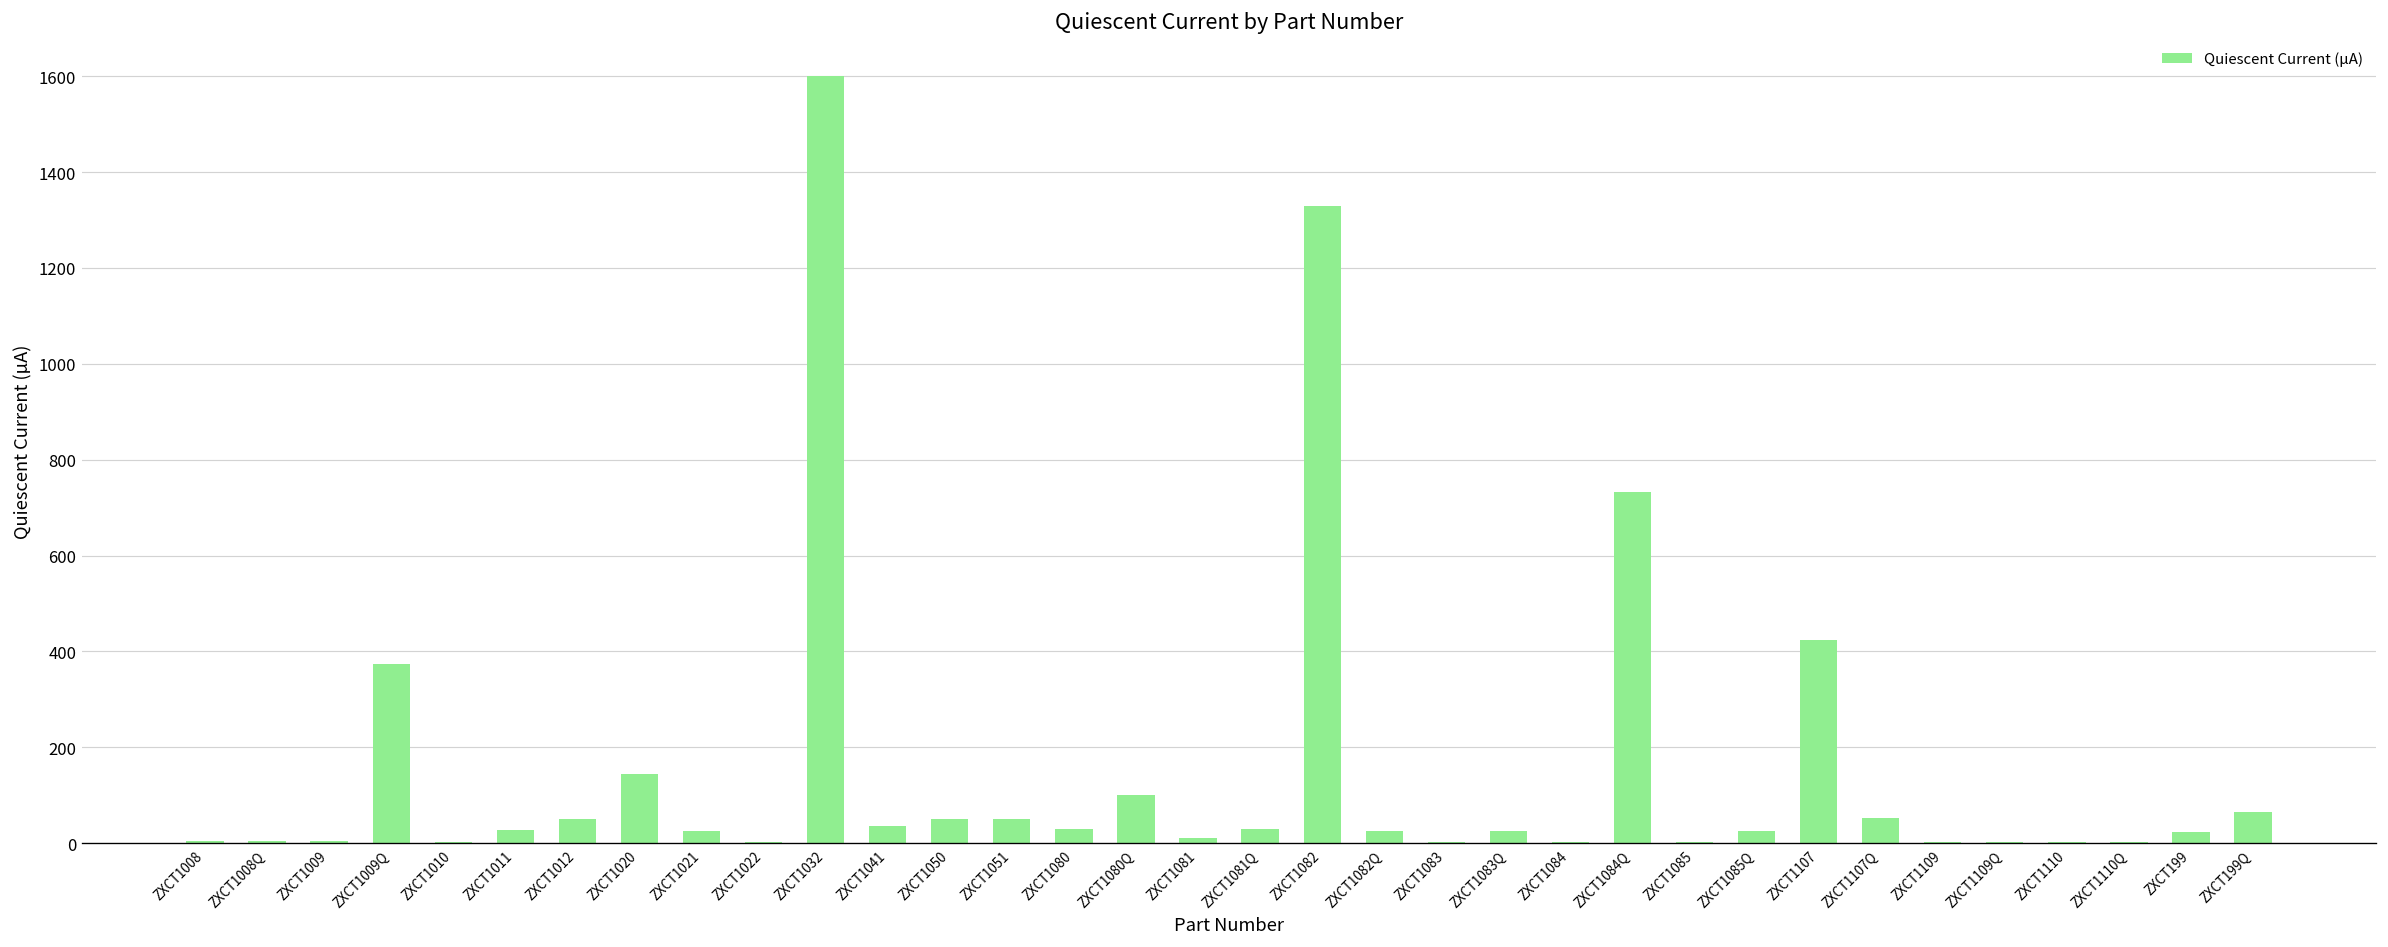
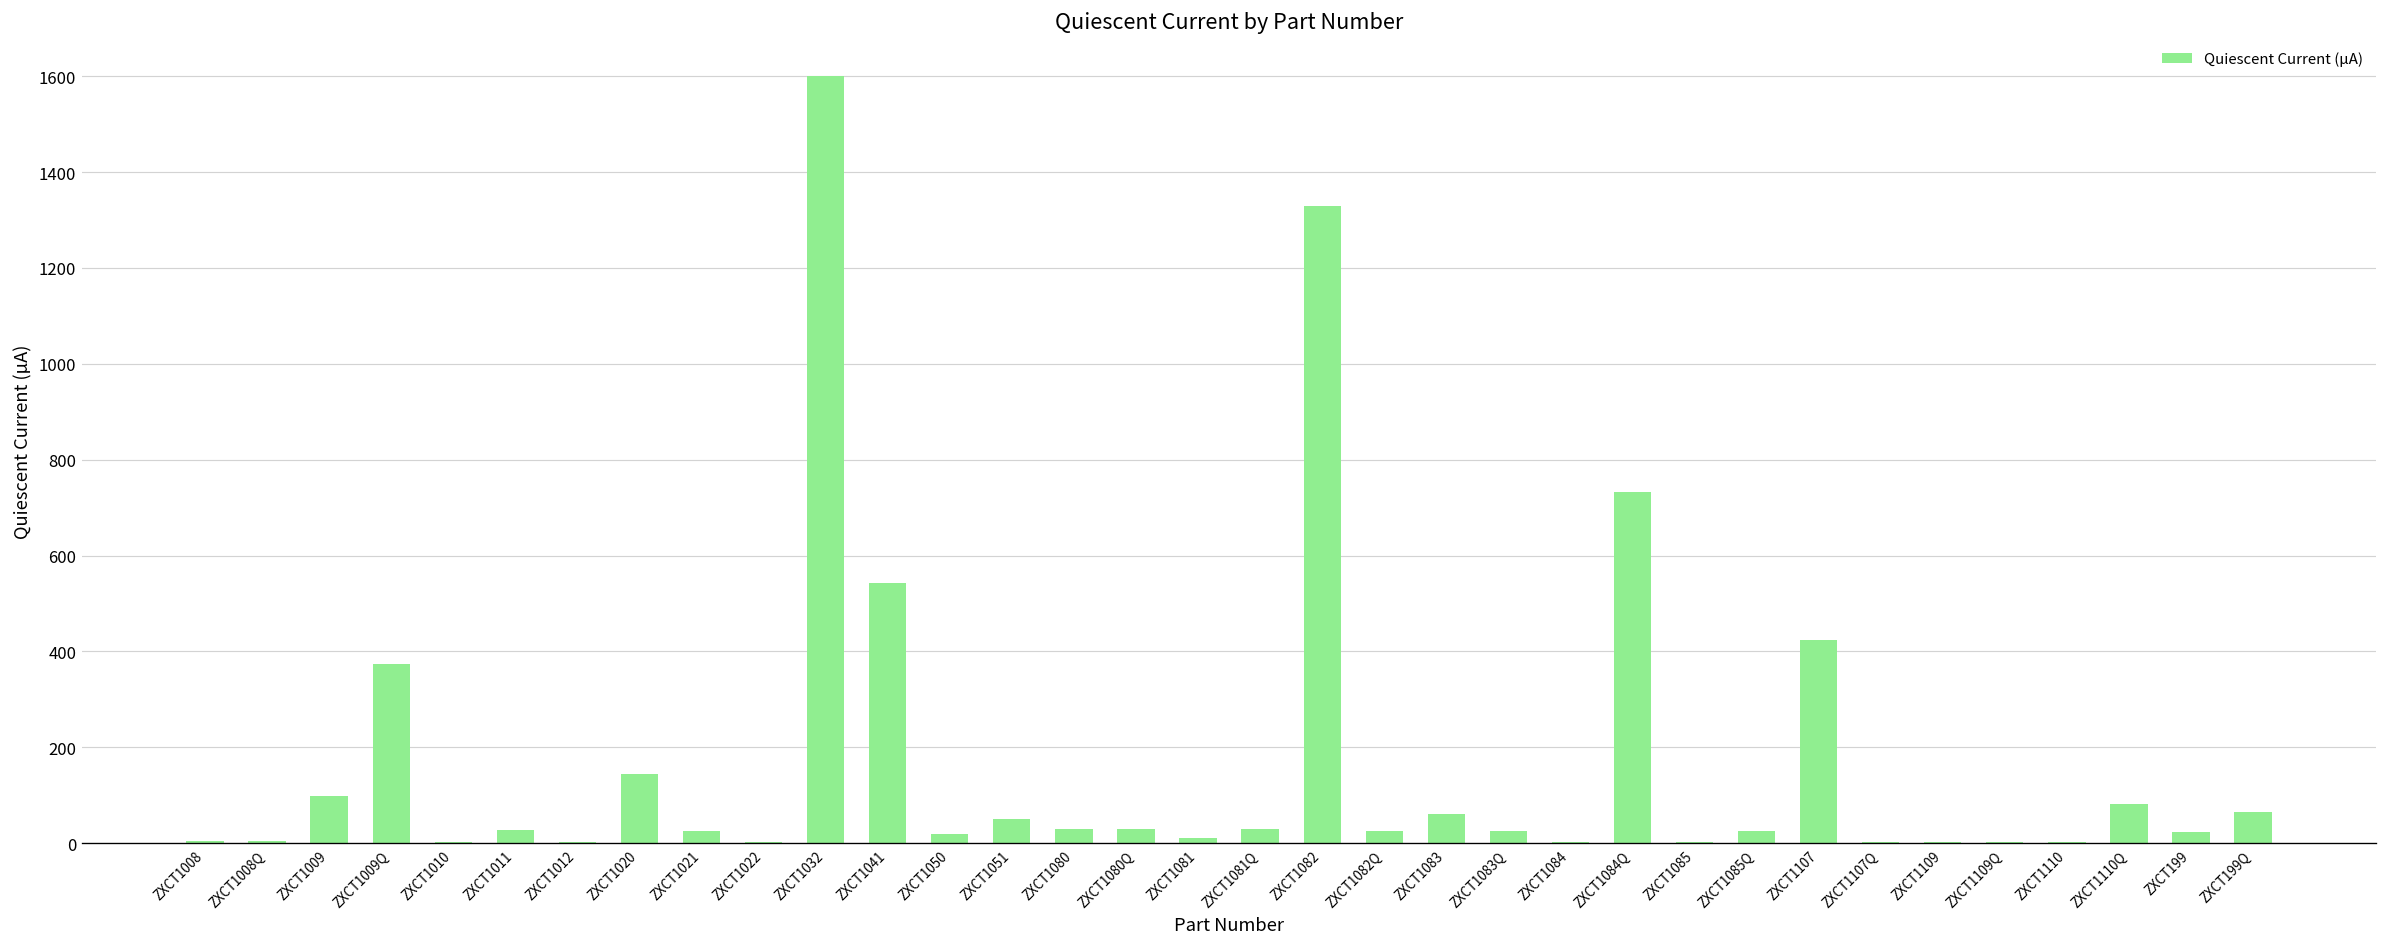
  {
-   "ZXCT1009": 0,
+   "ZXCT1009": 100,
    "ZXCT1009Q": 370,
    "ZXCT1011": 30,
-   "ZXCT1012": 50,
+   "ZXCT1012": 0,
    "ZXCT1020": 140,
    "ZXCT1021": 30,
    "ZXCT1032": 1600,
-   "ZXCT1041": 40,
-   "ZXCT1050": 50,
+   "ZXCT1041": 540,
+   "ZXCT1050": 20,
    "ZXCT1051": 50,
    "ZXCT1080": 30,
-   "ZXCT1080Q": 100,
+   "ZXCT1080Q": 30,
    "ZXCT1081": 10,
    "ZXCT1081Q": 30,
    "ZXCT1082": 1330,
    "ZXCT1082Q": 30,
-   "ZXCT1083": 0,
+   "ZXCT1083": 60,
    "ZXCT1083Q": 30,
    "ZXCT1084Q": 730,
    "ZXCT1085Q": 30,
    "ZXCT1107": 420,
-   "ZXCT1107Q": 50,
-   "ZXCT1110Q": 0,
+   "ZXCT1107Q": 0,
+   "ZXCT1110Q": 80,
    "ZXCT199": 20,
    "ZXCT199Q": 70
  }
